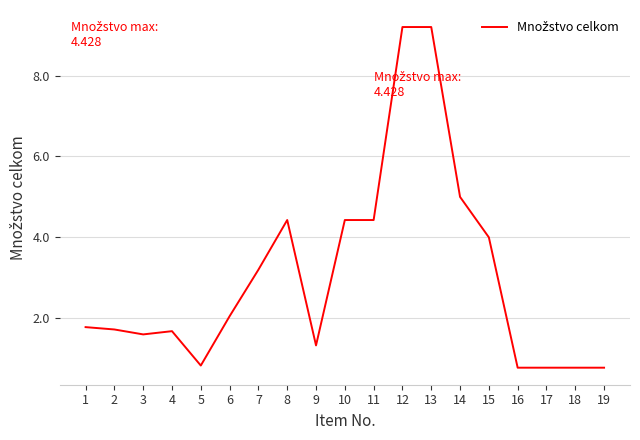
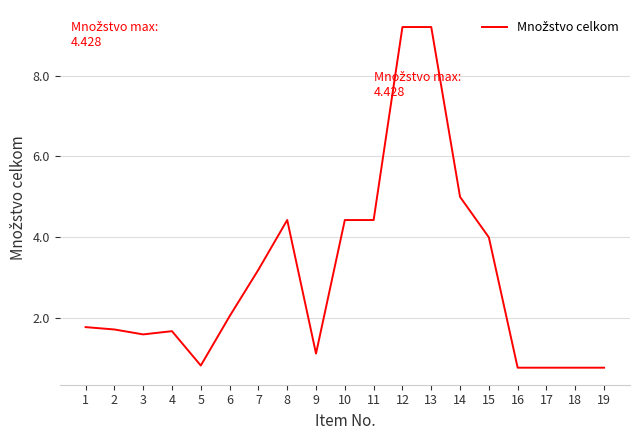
  {
    "1": 1.8,
    "2": 1.7,
    "3": 1.6,
    "4": 1.7,
    "5": 0.8,
    "6": 2.1,
    "7": 3.2,
    "8": 4.4,
-   "9": 1.3,
+   "9": 1.1,
    "10": 4.4,
    "11": 4.4,
    "12": 9.2,
    "13": 9.2,
    "14": 5.0,
    "15": 4.0,
    "16": 0.8,
    "17": 0.8,
    "18": 0.8,
    "19": 0.8
  }
